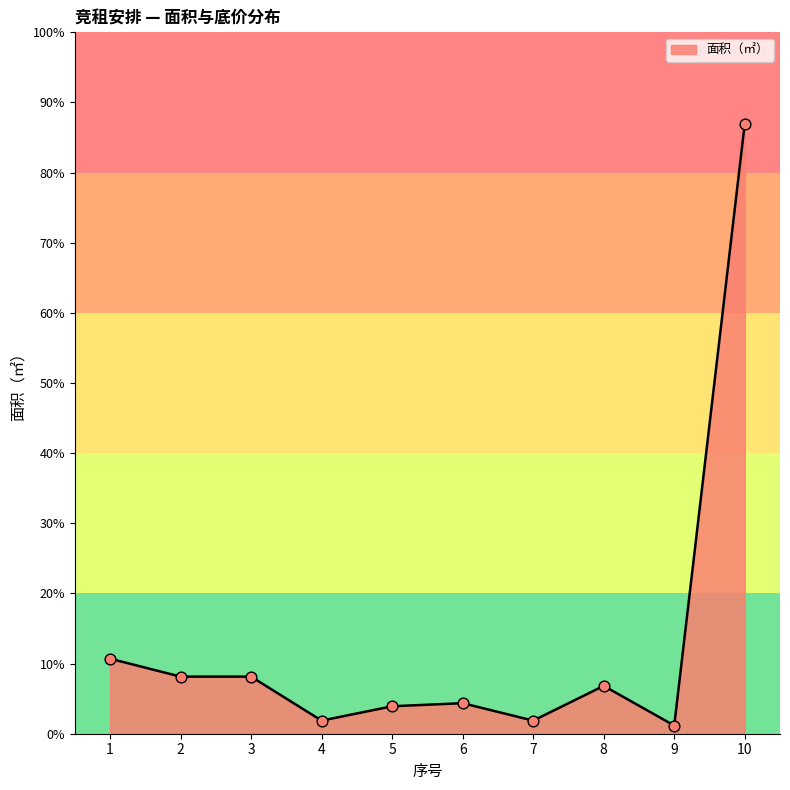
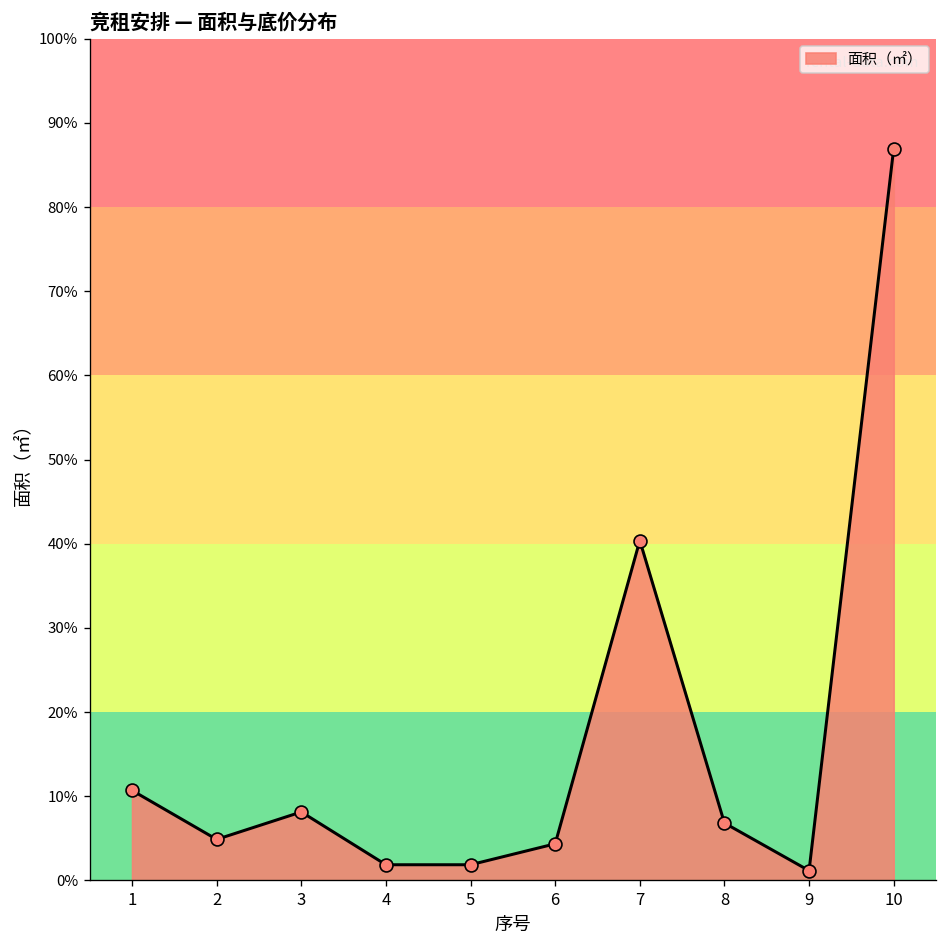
  {
    "1": "11%",
-   "2": "8%",
+   "2": "5%",
    "3": "8%",
    "4": "2%",
-   "5": "4%",
+   "5": "2%",
    "6": "4%",
-   "7": "2%",
+   "7": "40%",
    "8": "7%",
    "9": "1%",
    "10": "87%"
  }
